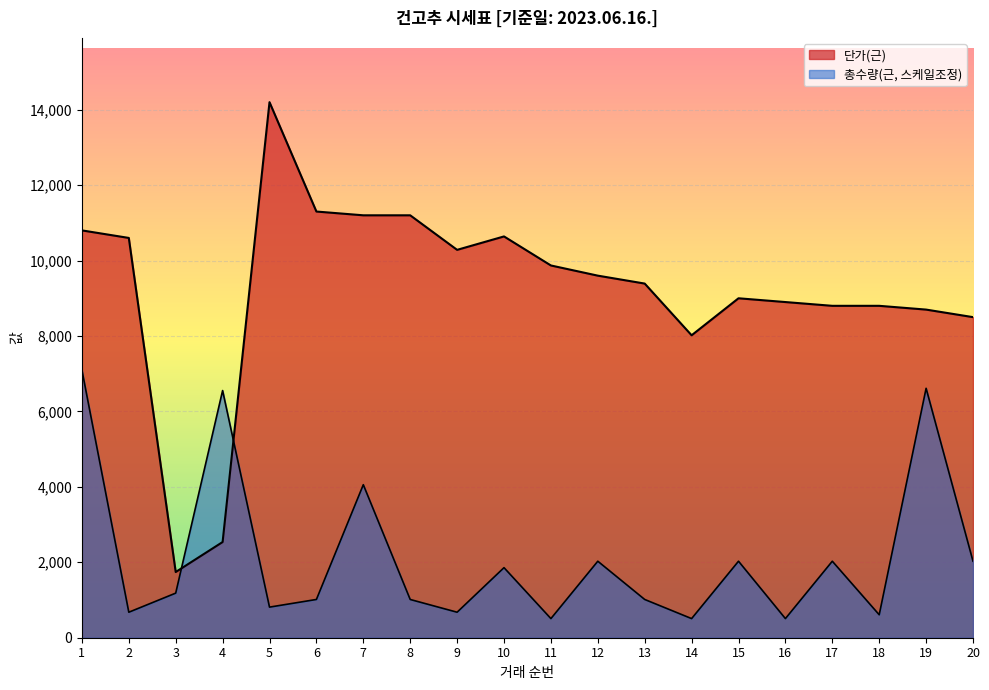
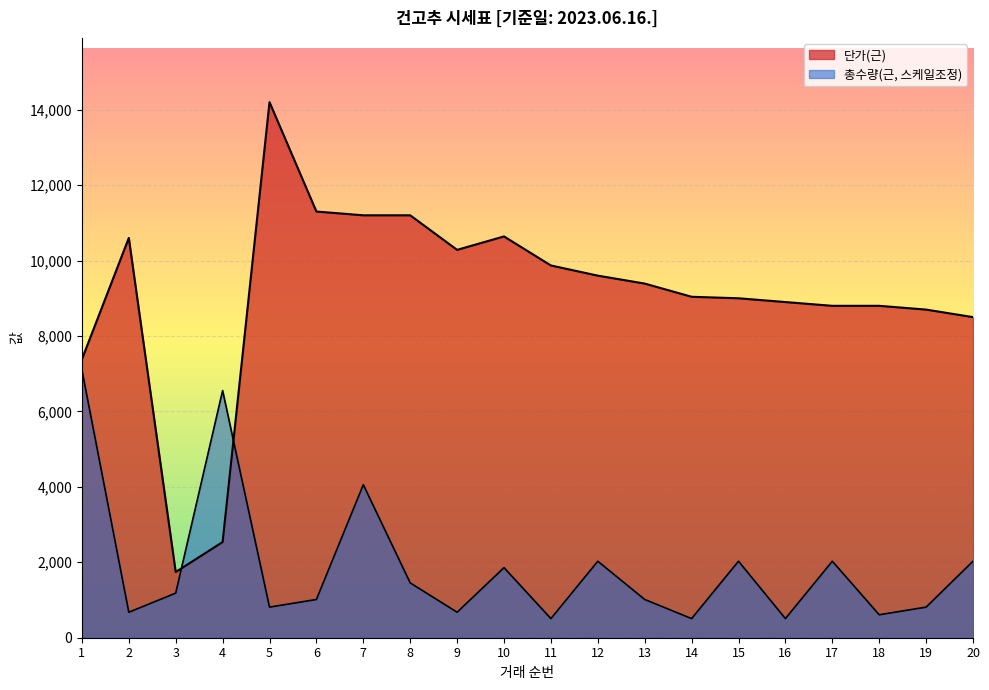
  {
    "단가(근)": {
-     "1": "10,800",
+     "1": "7,400",
      "2": "10,600",
      "3": "1,700",
      "4": "2,500",
      "5": "14,200",
      "6": "11,300",
      "7": "11,200",
      "8": "11,200",
      "9": "10,300",
      "10": "10,600",
      "11": "9,900",
      "12": "9,600",
      "13": "9,400",
-     "14": "8,000",
+     "14": "9,000",
      "15": "9,000",
      "16": "8,900",
      "17": "8,800",
      "18": "8,800",
      "19": "8,700",
      "20": "8,500"
    },
    "총수량(근, 스케일조정)": {
      "1": "7,100",
      "2": "700",
      "3": "1,200",
      "4": "6,600",
      "5": "800",
      "6": "1,000",
      "7": "4,100",
-     "8": "1,000",
+     "8": "1,500",
      "9": "700",
      "10": "1,900",
      "11": "500",
      "12": "2,000",
      "13": "1,000",
      "14": "500",
      "15": "2,000",
      "16": "500",
      "17": "2,000",
      "18": "600",
-     "19": "6,600",
+     "19": "800",
      "20": "2,000"
    }
  }
